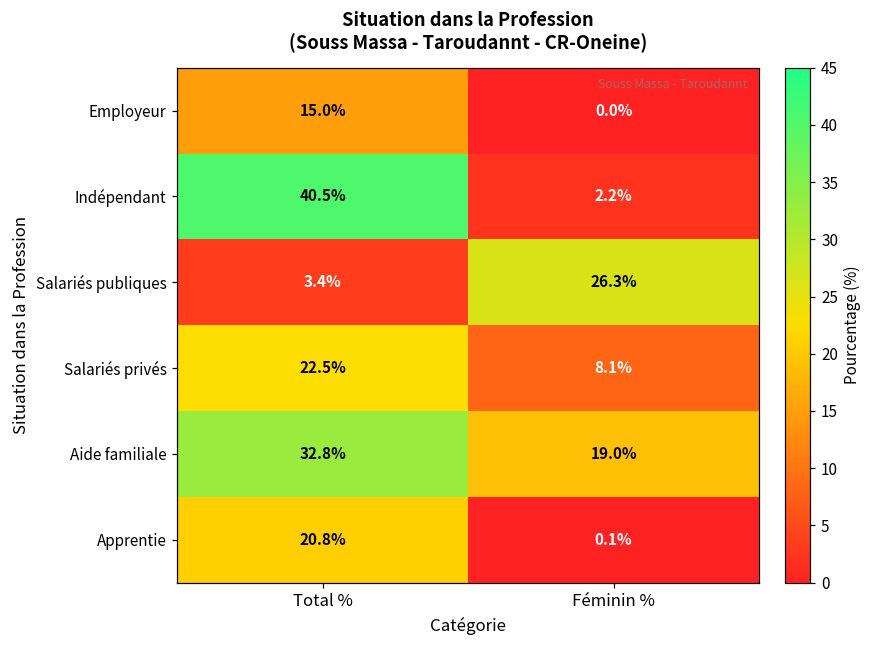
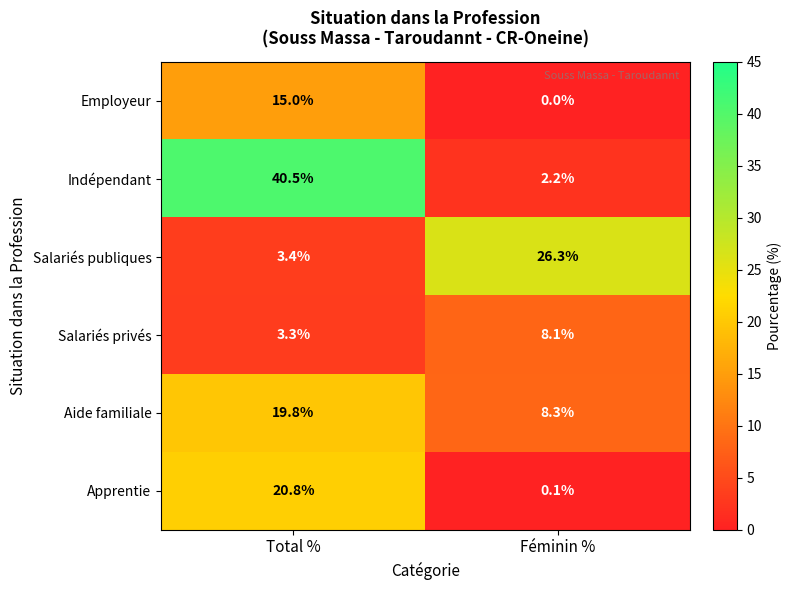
  {
    "Employeur": {
      "Total %": "15.0%"
    },
    "Indépendant": {
      "Total %": "40.5%",
      "Féminin %": "2.2%"
    },
    "Salariés publiques": {
      "Total %": "3.4%",
      "Féminin %": "26.3%"
    },
    "Salariés privés": {
-     "Total %": "22.5%",
+     "Total %": "3.3%",
      "Féminin %": "8.1%"
    },
    "Aide familiale": {
-     "Total %": "32.8%",
-     "Féminin %": "19.0%"
+     "Total %": "19.8%",
+     "Féminin %": "8.3%"
    },
    "Apprentie": {
      "Total %": "20.8%",
      "Féminin %": "0.1%"
    }
  }
